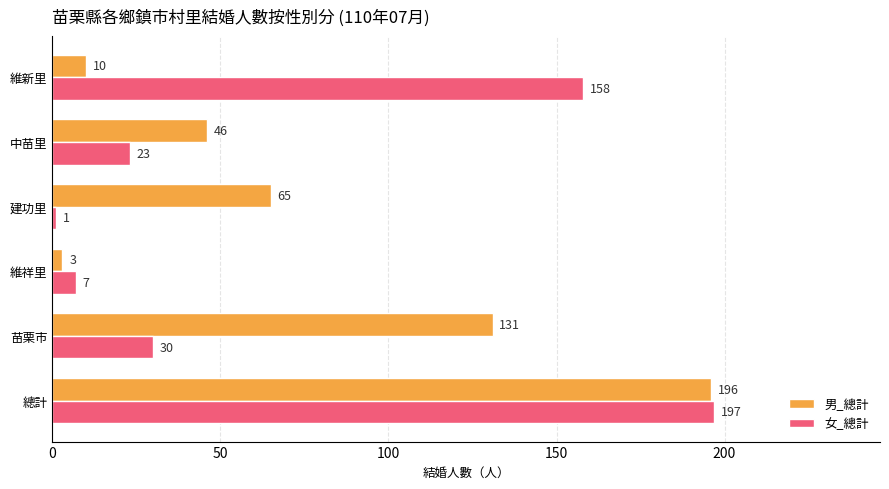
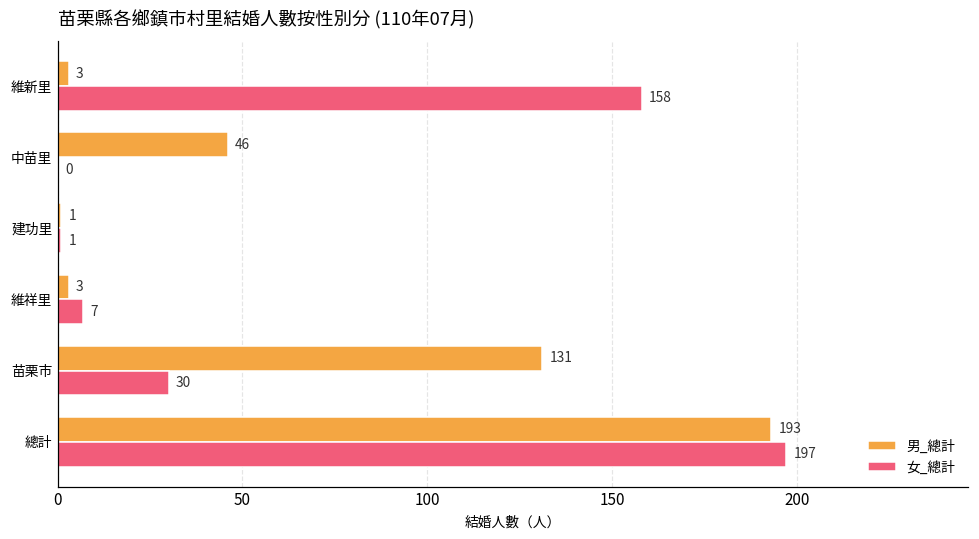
  {
    "男_總計": {
-     "維新里": 10,
+     "維新里": 3,
      "中苗里": 46,
-     "建功里": 65,
+     "建功里": 1,
      "維祥里": 3,
      "苗栗市": 131,
-     "總計": 196
+     "總計": 193
    },
    "女_總計": {
      "維新里": 158,
-     "中苗里": 23,
+     "中苗里": 0,
      "建功里": 1,
      "維祥里": 7,
      "苗栗市": 30,
      "總計": 197
    }
  }
